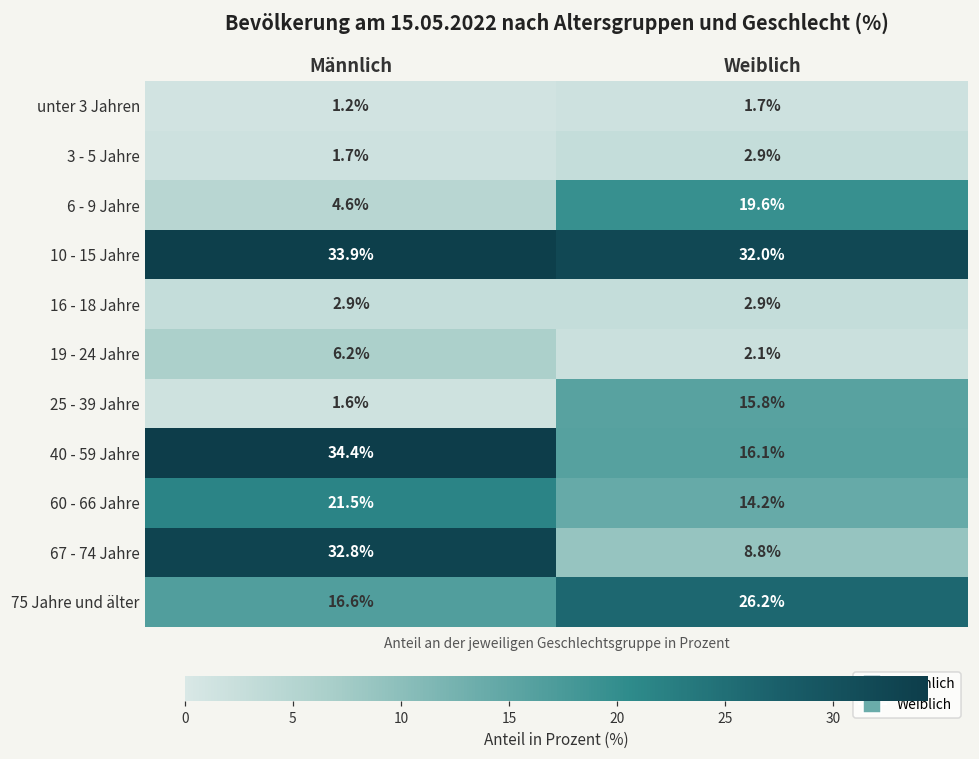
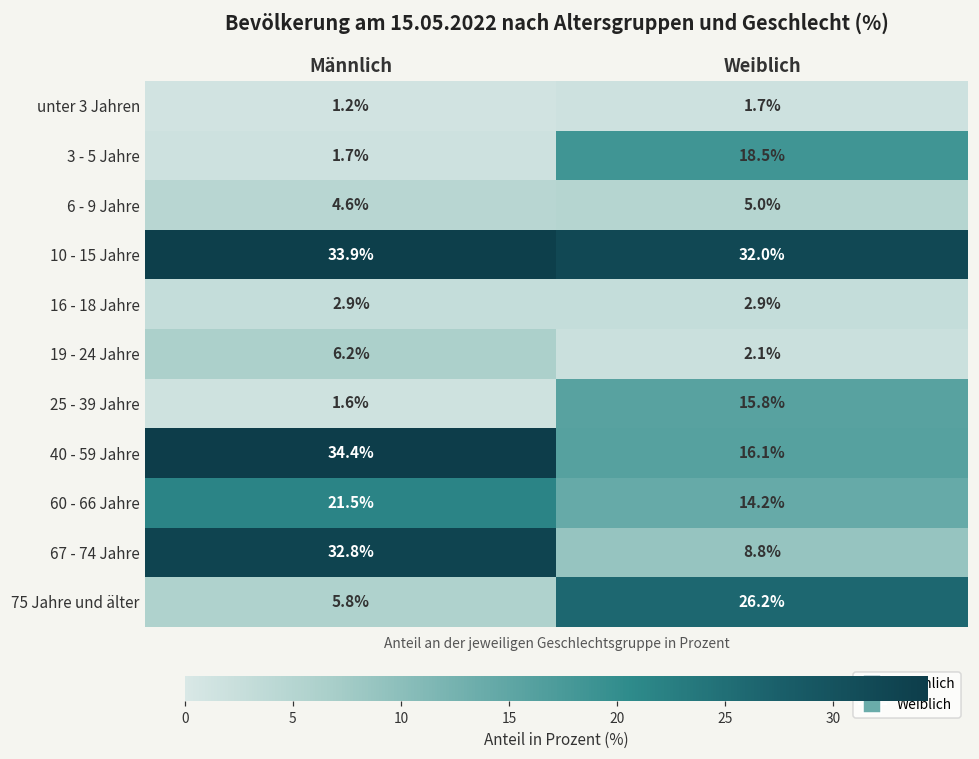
  {
    "unter 3 Jahren": {
      "Männlich": "1.2%",
      "Weiblich": "1.7%"
    },
    "3 - 5 Jahre": {
      "Männlich": "1.7%",
-     "Weiblich": "2.9%"
+     "Weiblich": "18.5%"
    },
    "6 - 9 Jahre": {
      "Männlich": "4.6%",
-     "Weiblich": "19.6%"
+     "Weiblich": "5.0%"
    },
    "10 - 15 Jahre": {
      "Männlich": "33.9%",
      "Weiblich": "32.0%"
    },
    "16 - 18 Jahre": {
      "Männlich": "2.9%",
      "Weiblich": "2.9%"
    },
    "19 - 24 Jahre": {
      "Männlich": "6.2%",
      "Weiblich": "2.1%"
    },
    "25 - 39 Jahre": {
      "Männlich": "1.6%",
      "Weiblich": "15.8%"
    },
    "40 - 59 Jahre": {
      "Männlich": "34.4%",
      "Weiblich": "16.1%"
    },
    "60 - 66 Jahre": {
      "Männlich": "21.5%",
      "Weiblich": "14.2%"
    },
    "67 - 74 Jahre": {
      "Männlich": "32.8%",
      "Weiblich": "8.8%"
    },
    "75 Jahre und älter": {
-     "Männlich": "16.6%",
+     "Männlich": "5.8%",
      "Weiblich": "26.2%"
    }
  }
